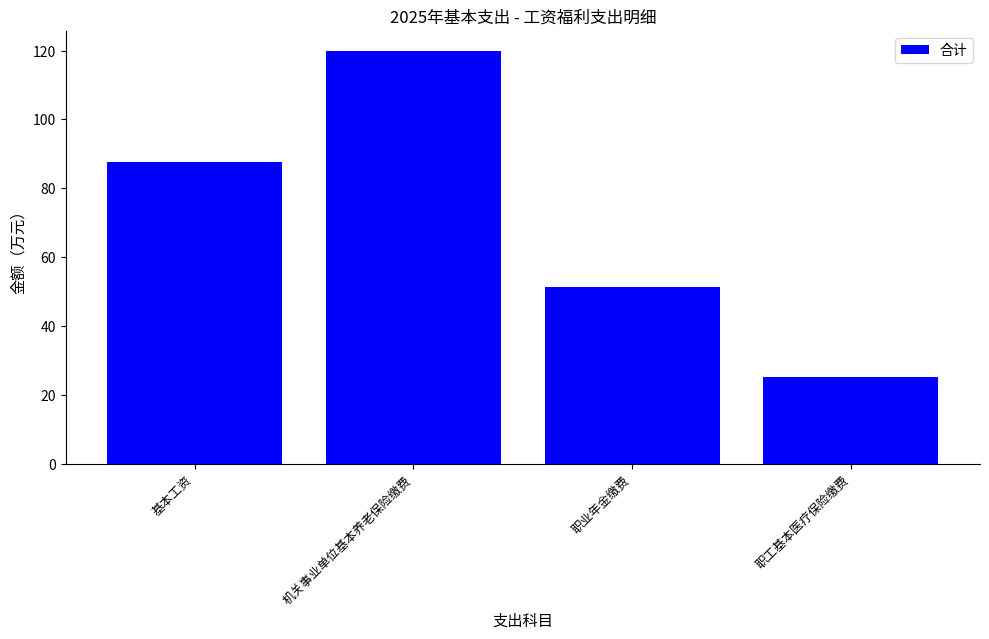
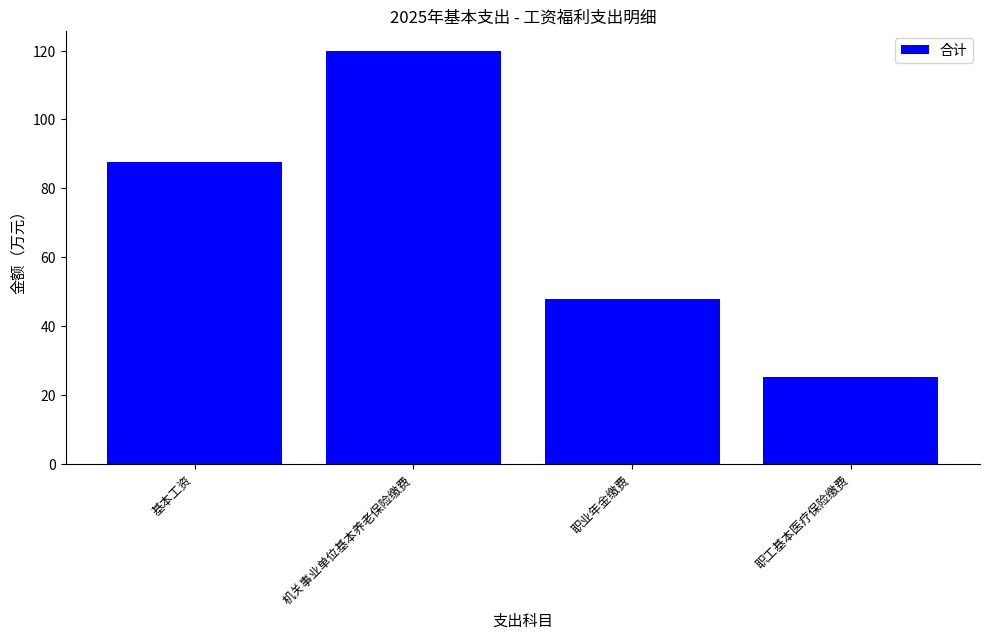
  {
    "基本工资": 88,
    "机关事业单位基本养老保险缴费": 120,
-   "职业年金缴费": 51,
+   "职业年金缴费": 48,
    "职工基本医疗保险缴费": 25
  }
